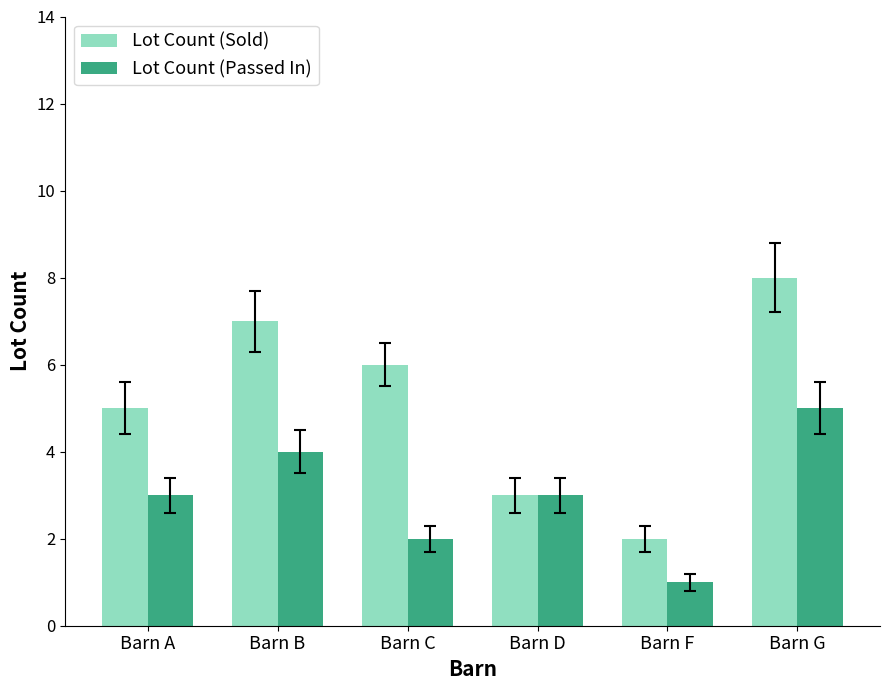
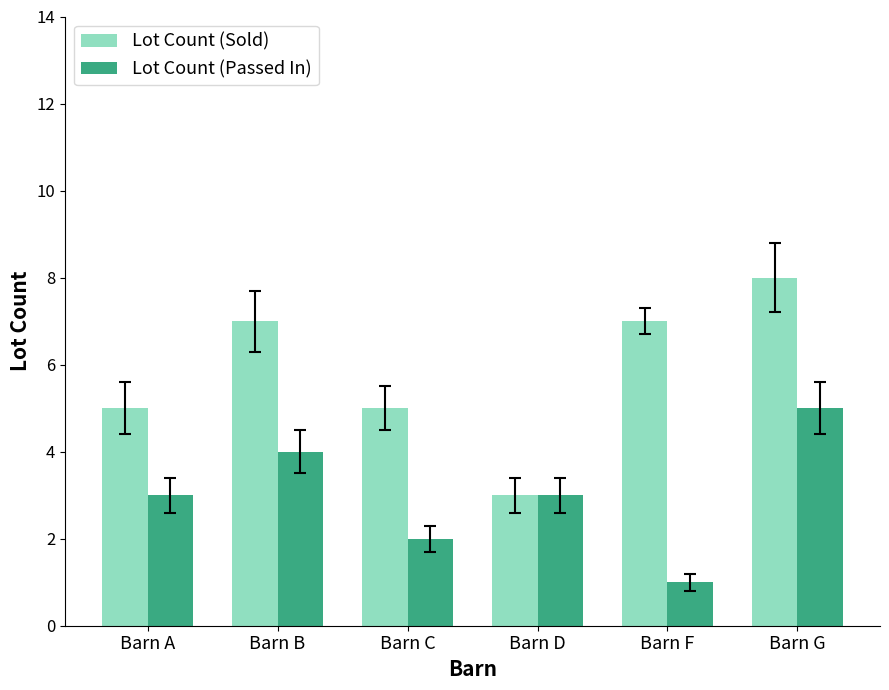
  {
    "Lot Count (Sold)": {
      "Barn A": 5,
      "Barn B": 7,
-     "Barn C": 6,
+     "Barn C": 5,
      "Barn D": 3,
-     "Barn F": 2,
+     "Barn F": 7,
      "Barn G": 8
    },
    "Lot Count (Passed In)": {
      "Barn A": 3,
      "Barn B": 4,
      "Barn C": 2,
      "Barn D": 3,
      "Barn F": 1,
      "Barn G": 5
    }
  }
